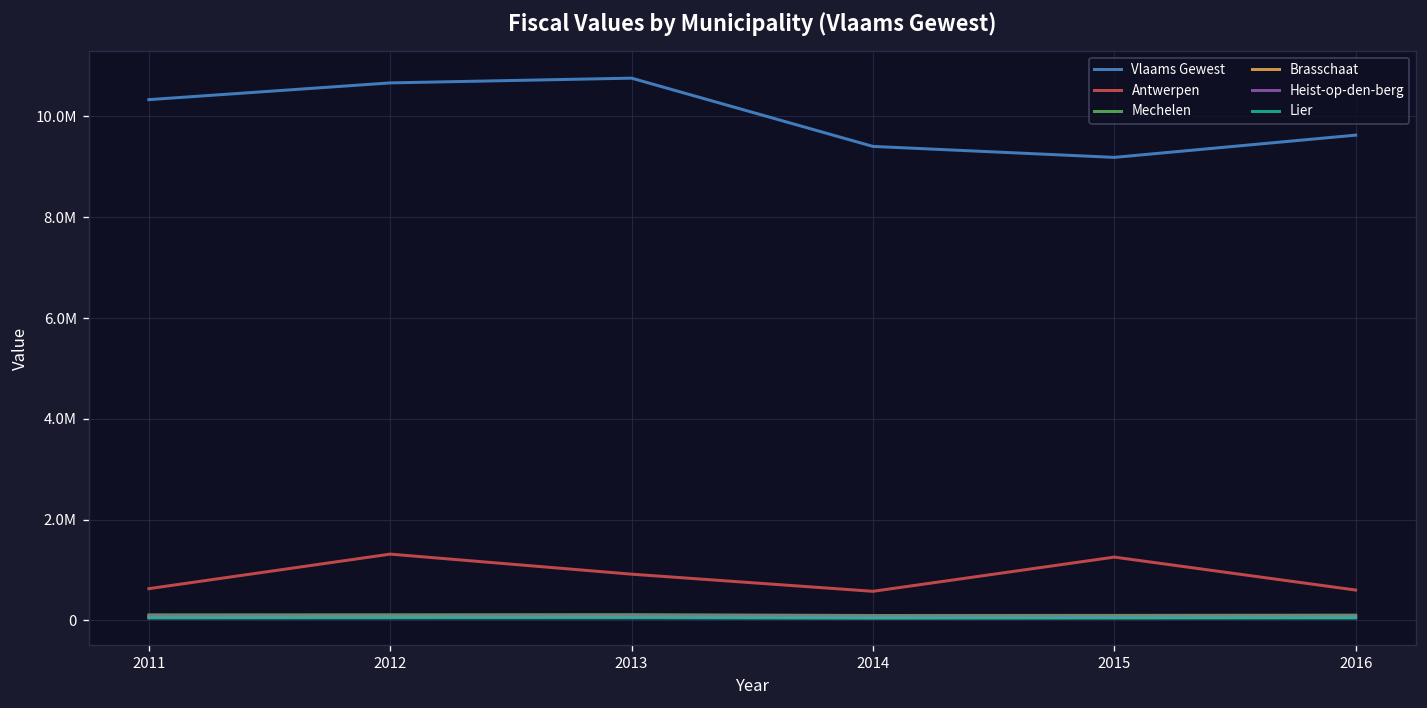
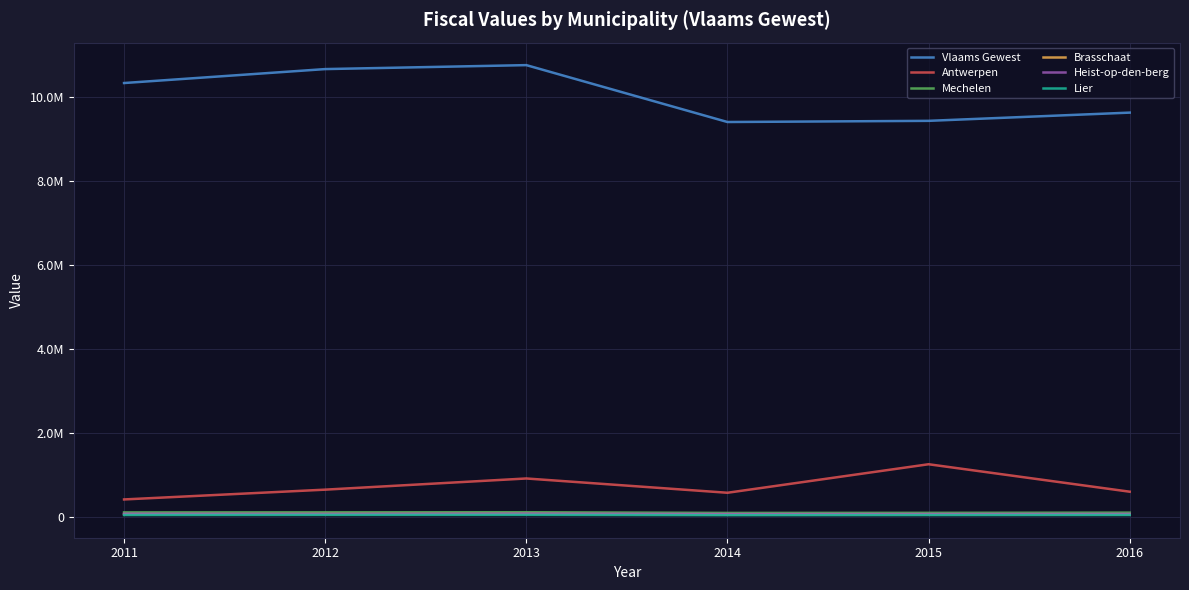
  {
    "Vlaams Gewest": {
      "2011": 10300000,
      "2012": 10700000,
      "2013": 10800000,
      "2014": 9400000,
-     "2015": 9200000,
+     "2015": 9400000,
      "2016": 9600000
    },
    "Antwerpen": {
-     "2011": 600000,
-     "2012": 1300000,
+     "2011": 400000,
+     "2012": 700000,
      "2013": 900000,
      "2014": 600000,
      "2015": 1300000,
      "2016": 600000
    }
  }
